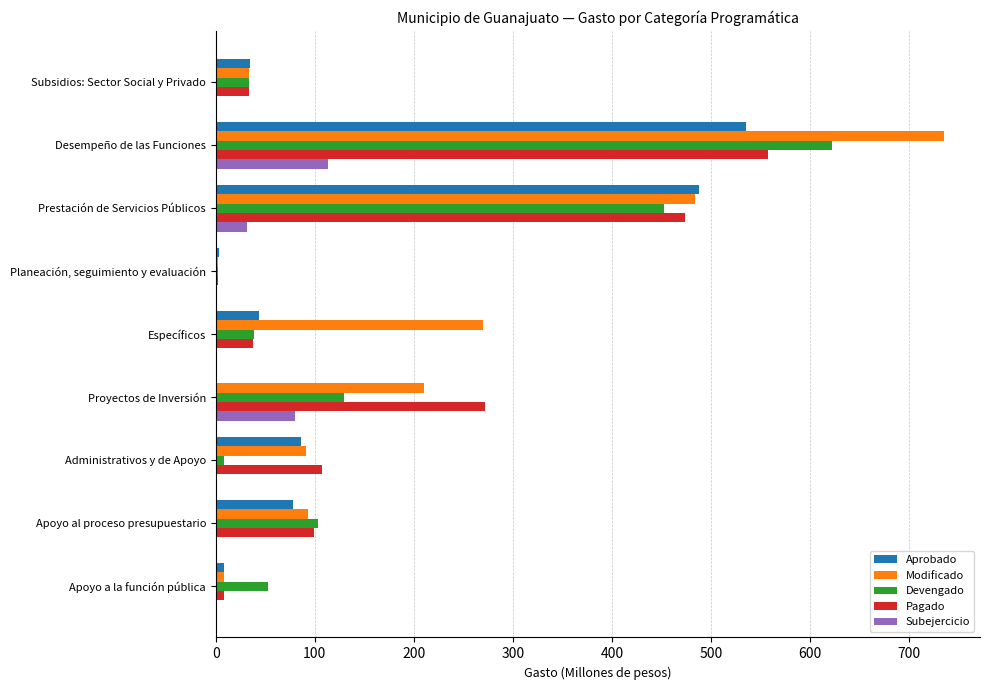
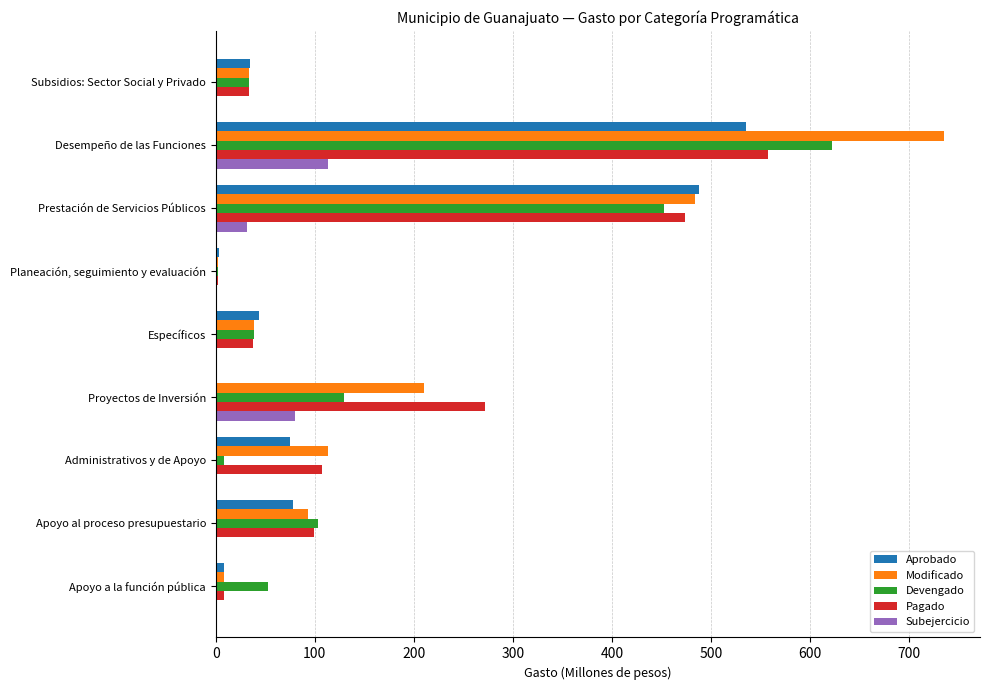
  {
    "Aprobado": {
      "Subsidios: Sector Social y Privado": 30,
      "Desempeño de las Funciones": 540,
      "Prestación de Servicios Públicos": 490,
      "Planeación, seguimiento y evaluación": 0,
      "Específicos": 40,
      "Proyectos de Inversión": 0,
-     "Administrativos y de Apoyo": 90,
+     "Administrativos y de Apoyo": 80,
      "Apoyo al proceso presupuestario": 80,
      "Apoyo a la función pública": 10
    },
    "Modificado": {
      "Subsidios: Sector Social y Privado": 30,
      "Desempeño de las Funciones": 730,
      "Prestación de Servicios Públicos": 480,
-     "Específicos": 270,
+     "Específicos": 40,
      "Proyectos de Inversión": 210,
-     "Administrativos y de Apoyo": 90,
+     "Administrativos y de Apoyo": 110,
      "Apoyo al proceso presupuestario": 90,
      "Apoyo a la función pública": 10
    },
    "Devengado": {
      "Subsidios: Sector Social y Privado": 30,
      "Desempeño de las Funciones": 620,
      "Prestación de Servicios Públicos": 450,
      "Específicos": 40,
      "Proyectos de Inversión": 130,
      "Administrativos y de Apoyo": 10,
      "Apoyo al proceso presupuestario": 100,
      "Apoyo a la función pública": 50
    },
    "Pagado": {
      "Subsidios: Sector Social y Privado": 30,
      "Desempeño de las Funciones": 560,
      "Prestación de Servicios Públicos": 470,
      "Específicos": 40,
      "Proyectos de Inversión": 270,
      "Administrativos y de Apoyo": 110,
      "Apoyo al proceso presupuestario": 100,
      "Apoyo a la función pública": 10
    },
    "Subejercicio": {
      "Desempeño de las Funciones": 110,
      "Prestación de Servicios Públicos": 30,
      "Proyectos de Inversión": 80
    }
  }
